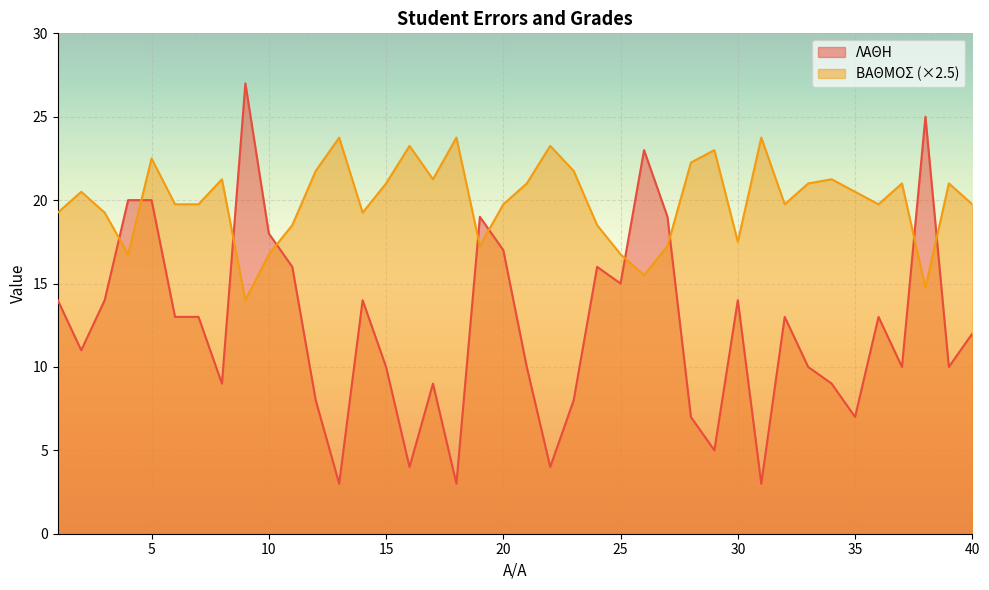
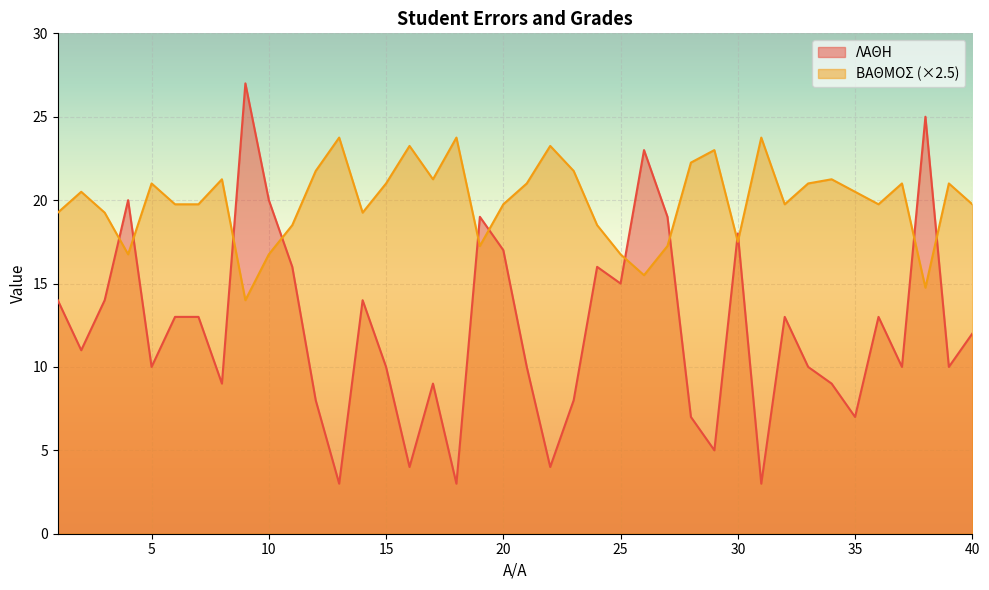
  {
    "ΛΑΘΗ": {
-     "5": 20,
-     "10": 18,
+     "5": 10,
+     "10": 20,
      "15": 10,
      "20": 17,
      "25": 15,
-     "30": 14,
+     "30": 18,
      "35": 7,
      "40": 12
    },
    "ΒΑΘΜΟΣ (×2.5)": {
-     "5": 22.5,
+     "5": 21.0,
      "10": 16.8,
      "15": 21.0,
      "20": 19.8,
      "25": 16.8,
      "30": 17.5,
      "35": 20.5,
      "40": 19.8
    }
  }
